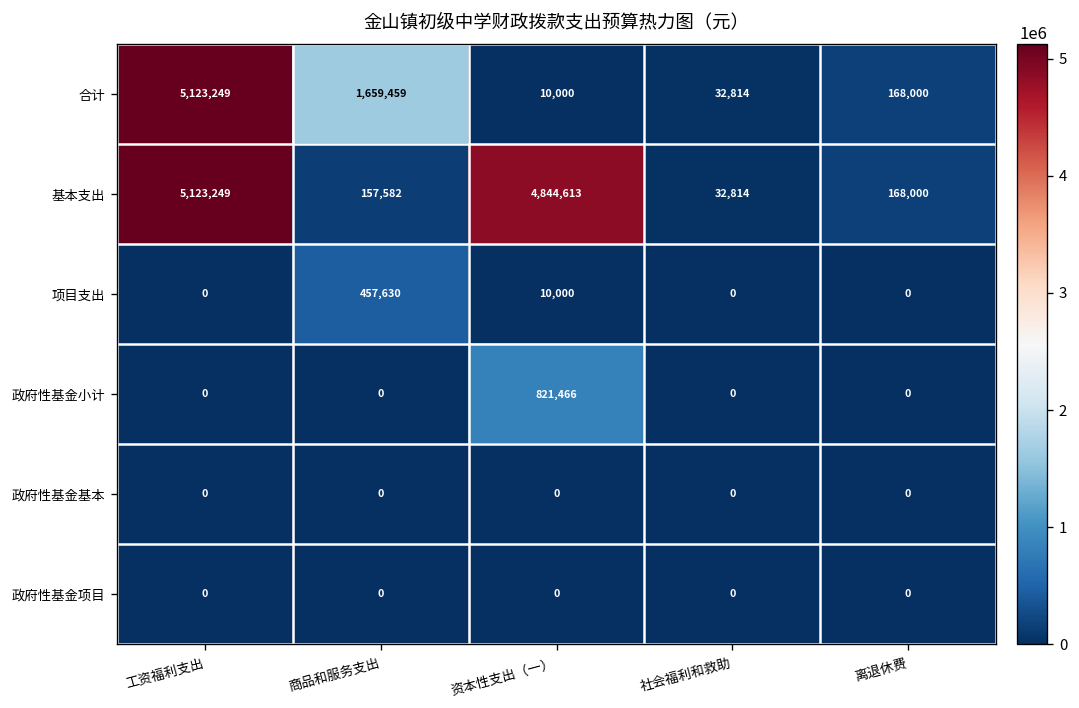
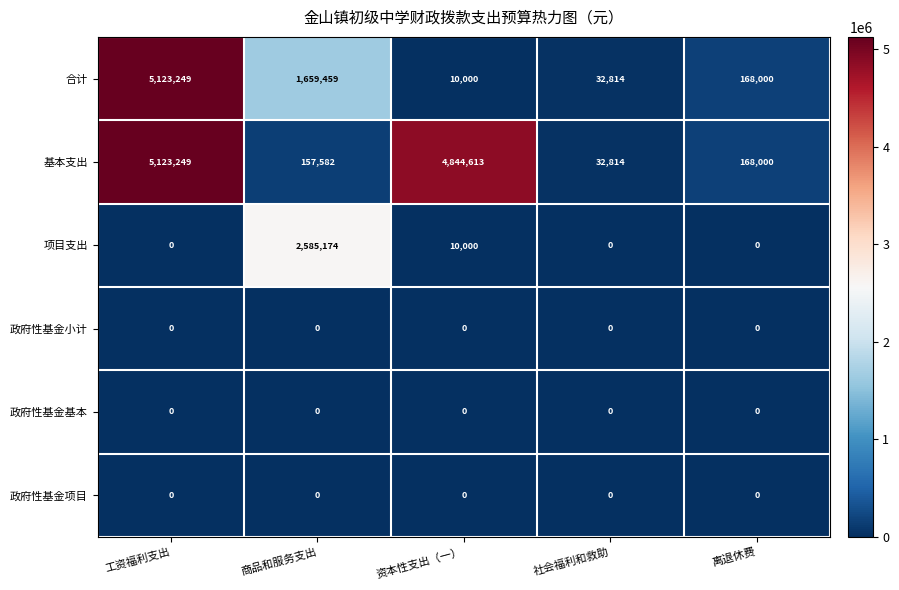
  {
    "合计": {
      "工资福利支出": "5,123,249",
      "商品和服务支出": "1,659,459",
      "资本性支出（一）": "10,000",
      "社会福利和救助": "32,814",
      "离退休费": "168,000"
    },
    "基本支出": {
      "工资福利支出": "5,123,249",
      "商品和服务支出": "157,582",
      "资本性支出（一）": "4,844,613",
      "社会福利和救助": "32,814",
      "离退休费": "168,000"
    },
    "项目支出": {
      "工资福利支出": "0",
-     "商品和服务支出": "457,630",
+     "商品和服务支出": "2,585,174",
      "资本性支出（一）": "10,000",
      "社会福利和救助": "0",
      "离退休费": "0"
    },
    "政府性基金小计": {
      "工资福利支出": "0",
      "商品和服务支出": "0",
-     "资本性支出（一）": "821,466",
+     "资本性支出（一）": "0",
      "社会福利和救助": "0",
      "离退休费": "0"
    },
    "政府性基金基本": {
      "工资福利支出": "0",
      "商品和服务支出": "0",
      "资本性支出（一）": "0",
      "社会福利和救助": "0",
      "离退休费": "0"
    },
    "政府性基金项目": {
      "工资福利支出": "0",
      "商品和服务支出": "0",
      "资本性支出（一）": "0",
      "社会福利和救助": "0",
      "离退休费": "0"
    }
  }
